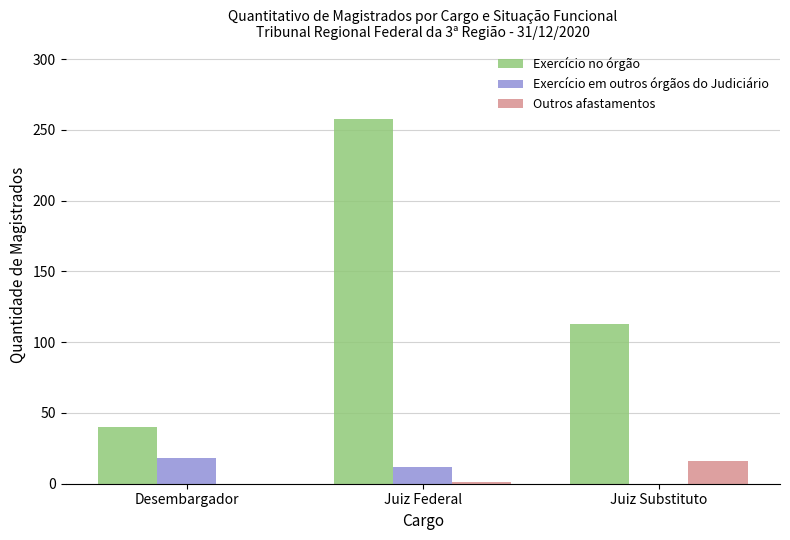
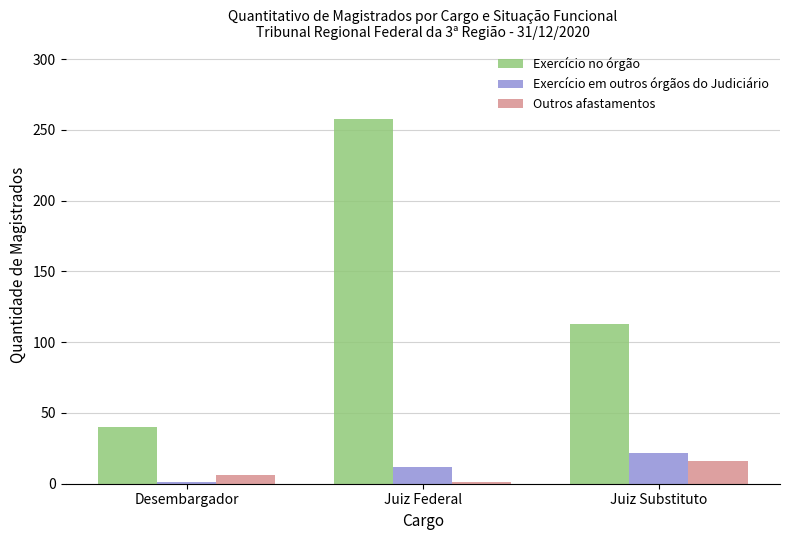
  {
    "Exercício no órgão": {
      "Desembargador": 40,
      "Juiz Federal": 258,
      "Juiz Substituto": 113
    },
    "Exercício em outros órgãos do Judiciário": {
-     "Desembargador": 18,
+     "Desembargador": 1,
      "Juiz Federal": 12,
-     "Juiz Substituto": 0
+     "Juiz Substituto": 22
    },
    "Outros afastamentos": {
-     "Desembargador": 0,
+     "Desembargador": 6,
      "Juiz Substituto": 16
    }
  }
